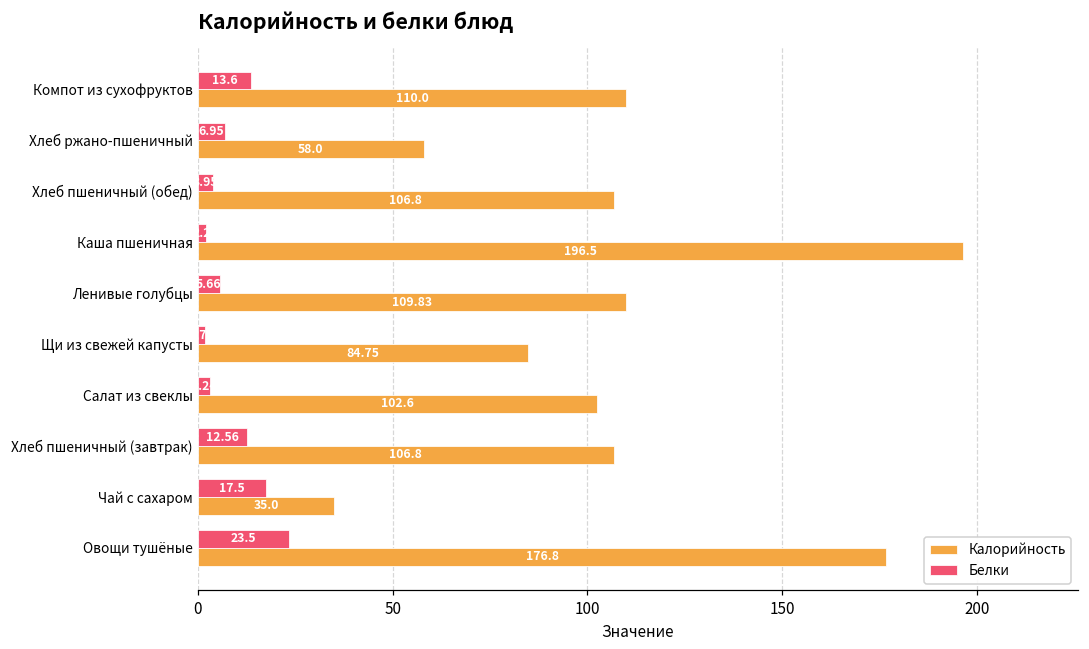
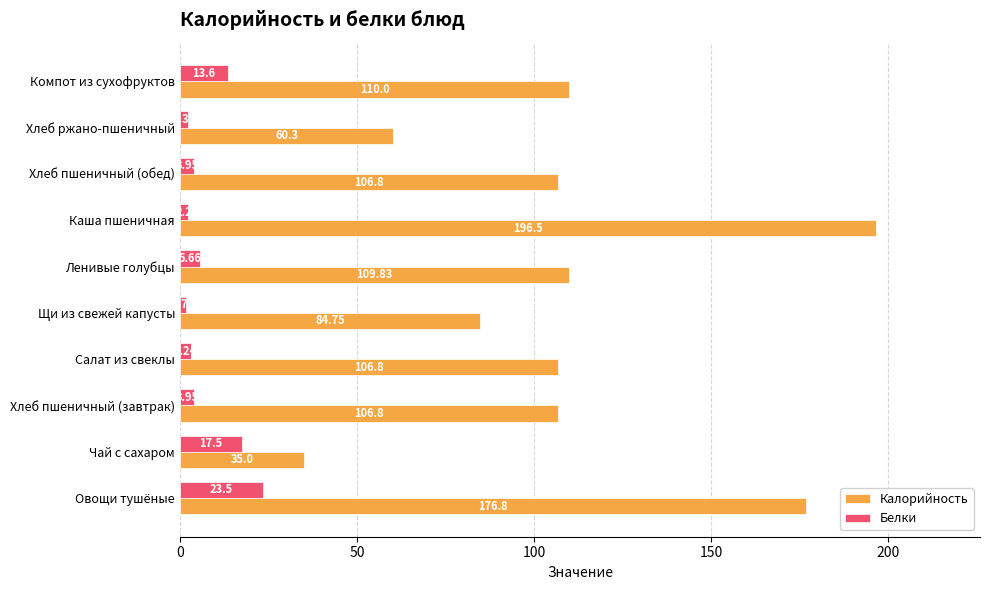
  {
    "Калорийность": {
      "Компот из сухофруктов": 110.0,
-     "Хлеб ржано-пшеничный": 58.0,
+     "Хлеб ржано-пшеничный": 60.3,
      "Хлеб пшеничный (обед)": 106.8,
      "Каша пшеничная": 196.5,
      "Ленивые голубцы": 109.83,
      "Щи из свежей капусты": 84.75,
-     "Салат из свеклы": 102.6,
+     "Салат из свеклы": 106.8,
      "Хлеб пшеничный (завтрак)": 106.8,
      "Чай с сахаром": 35.0,
      "Овощи тушёные": 176.8
    },
    "Белки": {
-     "Хлеб ржано-пшеничный": 7,
+     "Хлеб ржано-пшеничный": 2,
      "Хлеб пшеничный (обед)": 4,
      "Каша пшеничная": 2,
      "Щи из свежей капусты": 2,
      "Салат из свеклы": 3,
-     "Хлеб пшеничный (завтрак)": 13
+     "Хлеб пшеничный (завтрак)": 4
    }
  }
